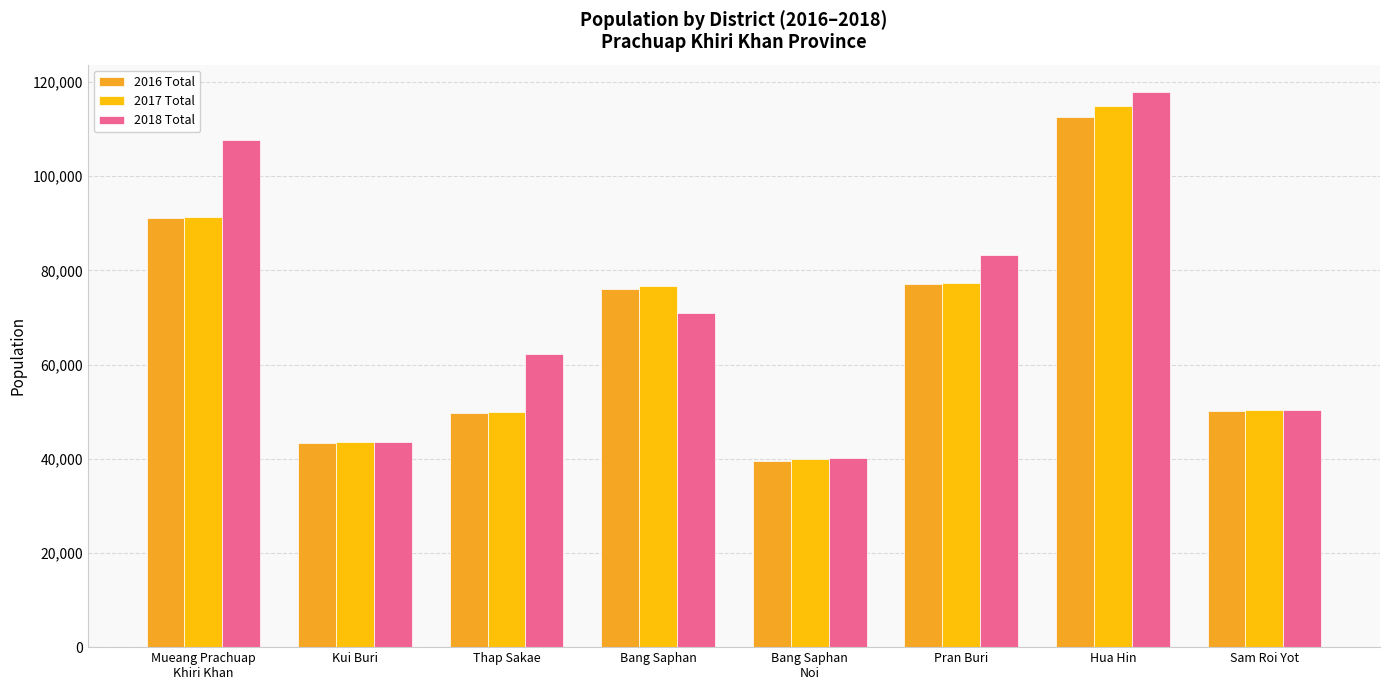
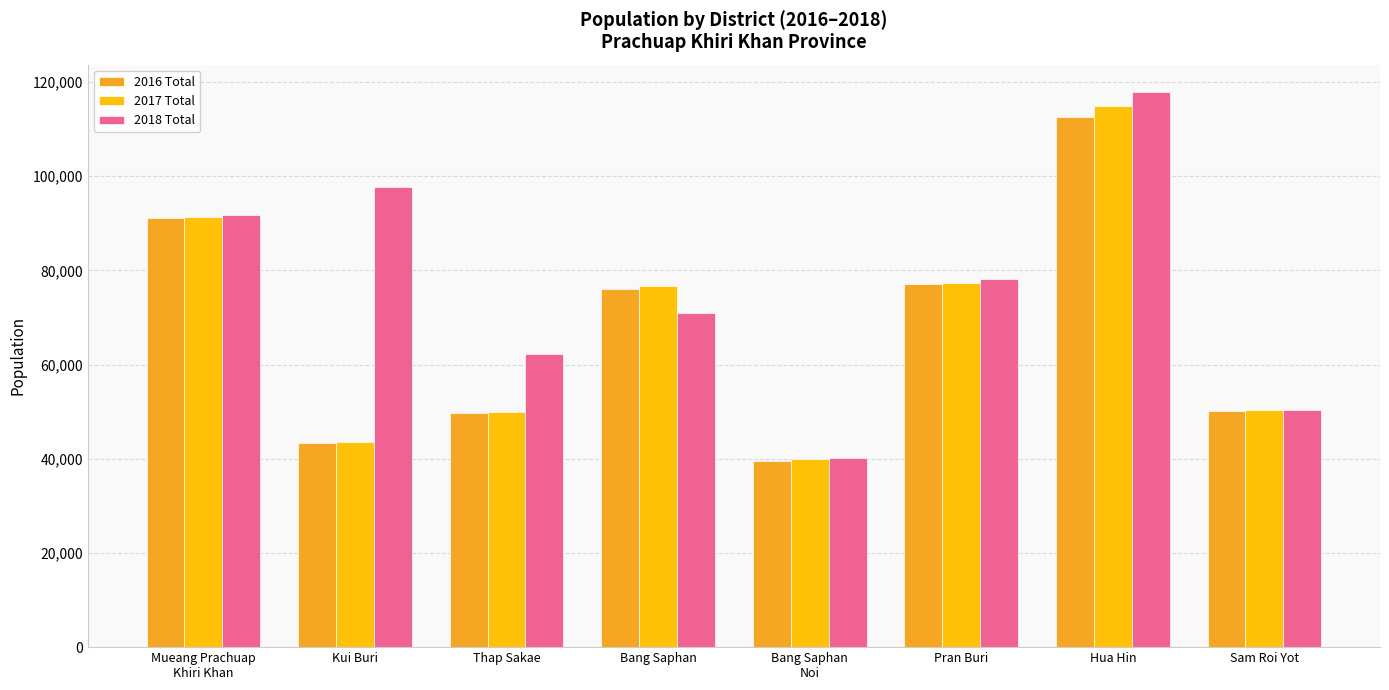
  {
    "2018 Total": {
-     "Mueang Prachuap Khiri Khan": "108,000",
-     "Kui Buri": "44,000",
+     "Mueang Prachuap Khiri Khan": "92,000",
+     "Kui Buri": "98,000",
      "Thap Sakae": "62,000",
      "Bang Saphan": "71,000",
      "Bang Saphan Noi": "40,000",
-     "Pran Buri": "83,000",
+     "Pran Buri": "78,000",
      "Hua Hin": "118,000",
      "Sam Roi Yot": "50,000"
    }
  }
